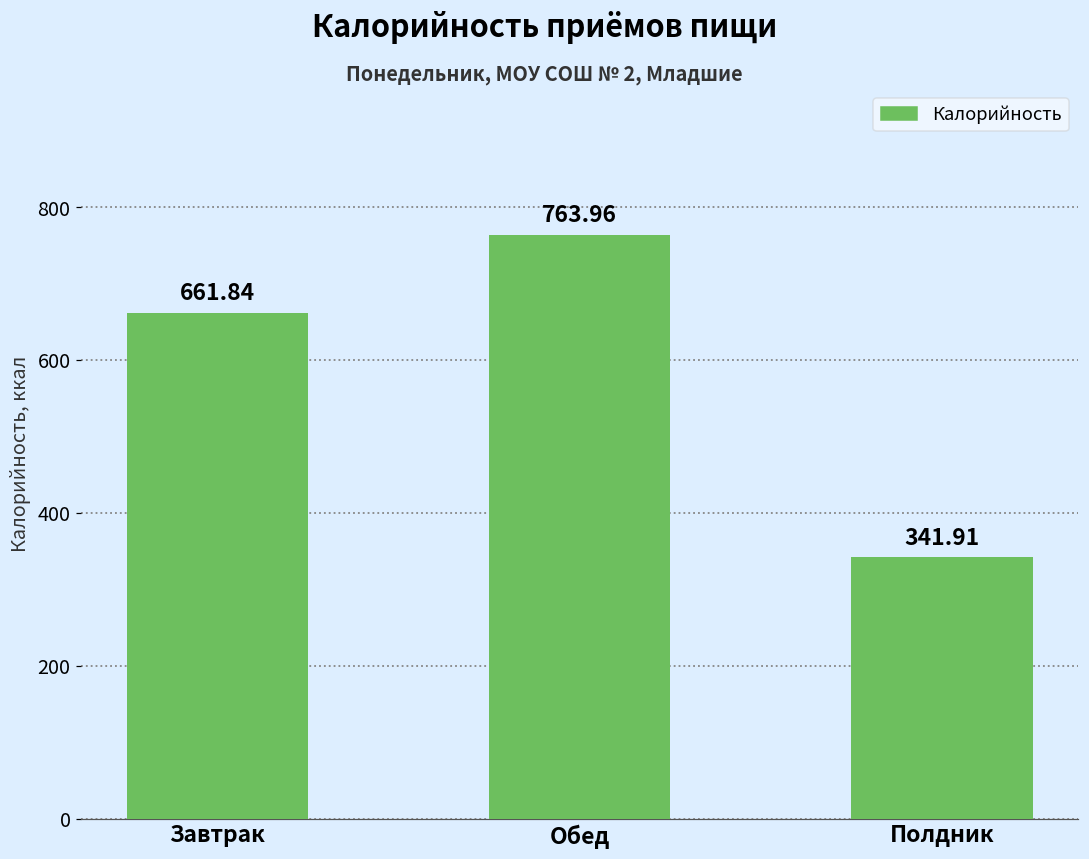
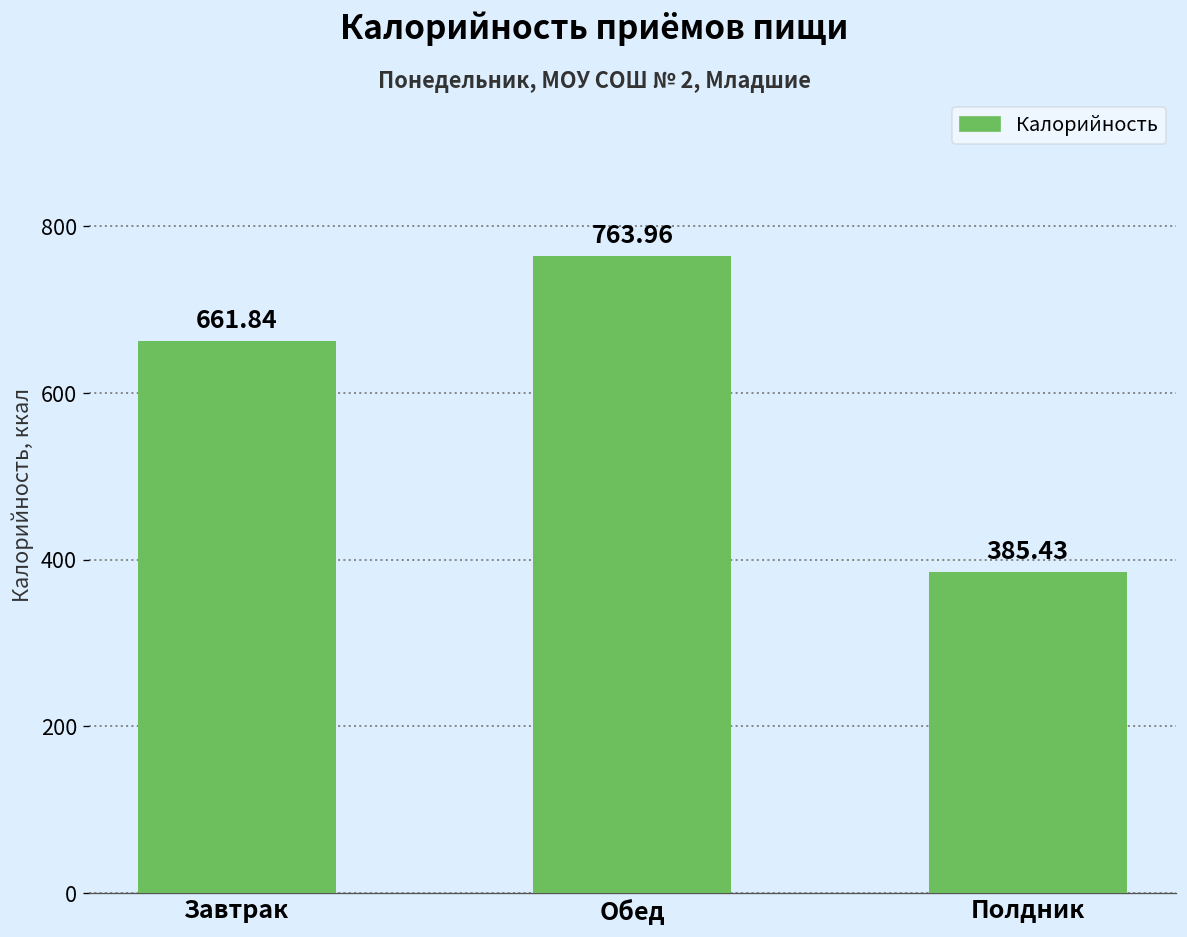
  {
    "Завтрак": 661.84,
    "Обед": 763.96,
-   "Полдник": 341.91
+   "Полдник": 385.43
  }
